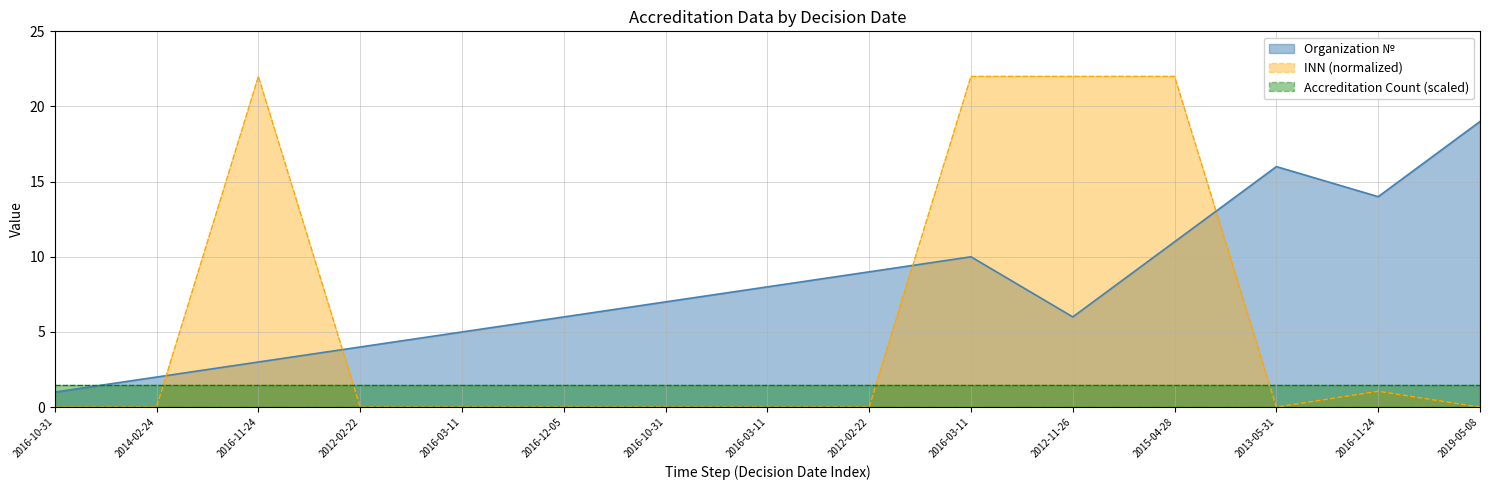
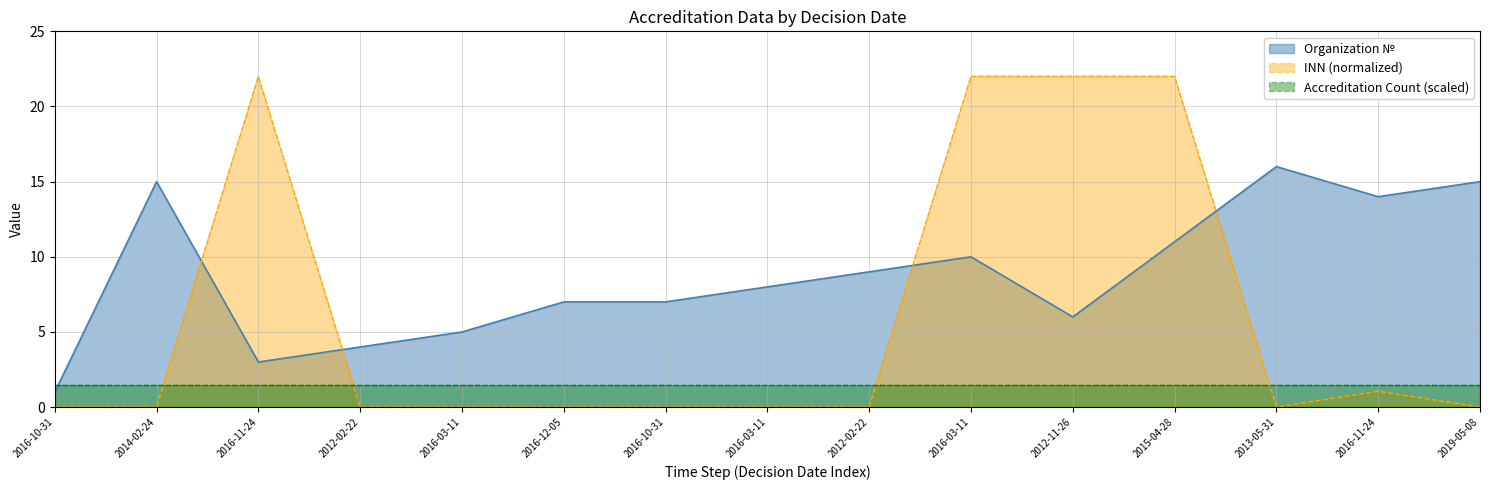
  {
    "Organization №": {
-     "2014-02-24": 2,
-     "2016-12-05": 6,
+     "2014-02-24": 15,
+     "2016-12-05": 7,
      "2012-11-26": 6,
      "2015-04-28": 11,
      "2013-05-31": 16,
-     "2019-05-08": 19
+     "2019-05-08": 15
    },
    "INN (normalized)": {
      "2014-02-24": 0,
      "2016-12-05": 0,
      "2012-11-26": 22,
      "2015-04-28": 22,
      "2013-05-31": 0,
      "2019-05-08": 0
    },
    "Accreditation Count (scaled)": {
      "2014-02-24": 1.5,
      "2016-12-05": 1.5,
      "2012-11-26": 1.5,
      "2015-04-28": 1.5,
      "2013-05-31": 1.5,
      "2019-05-08": 1.5
    }
  }
